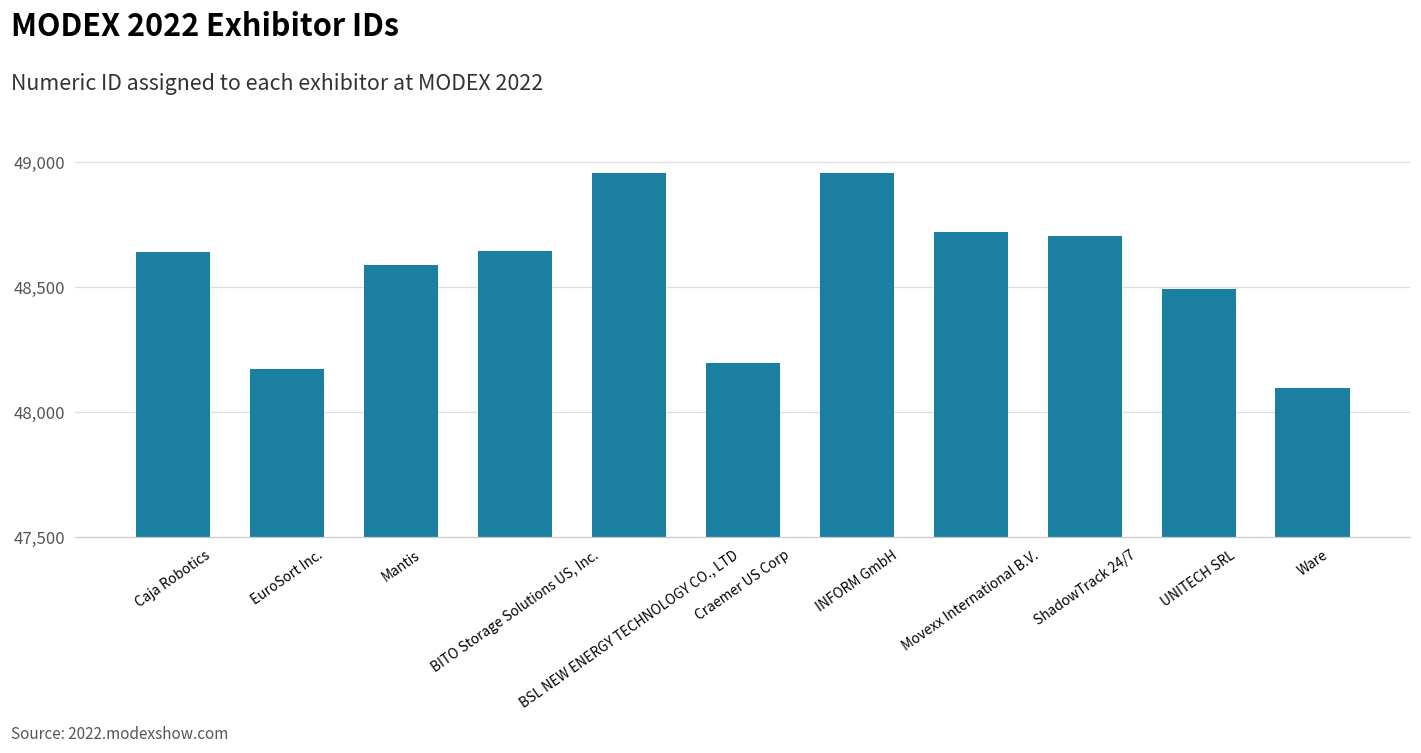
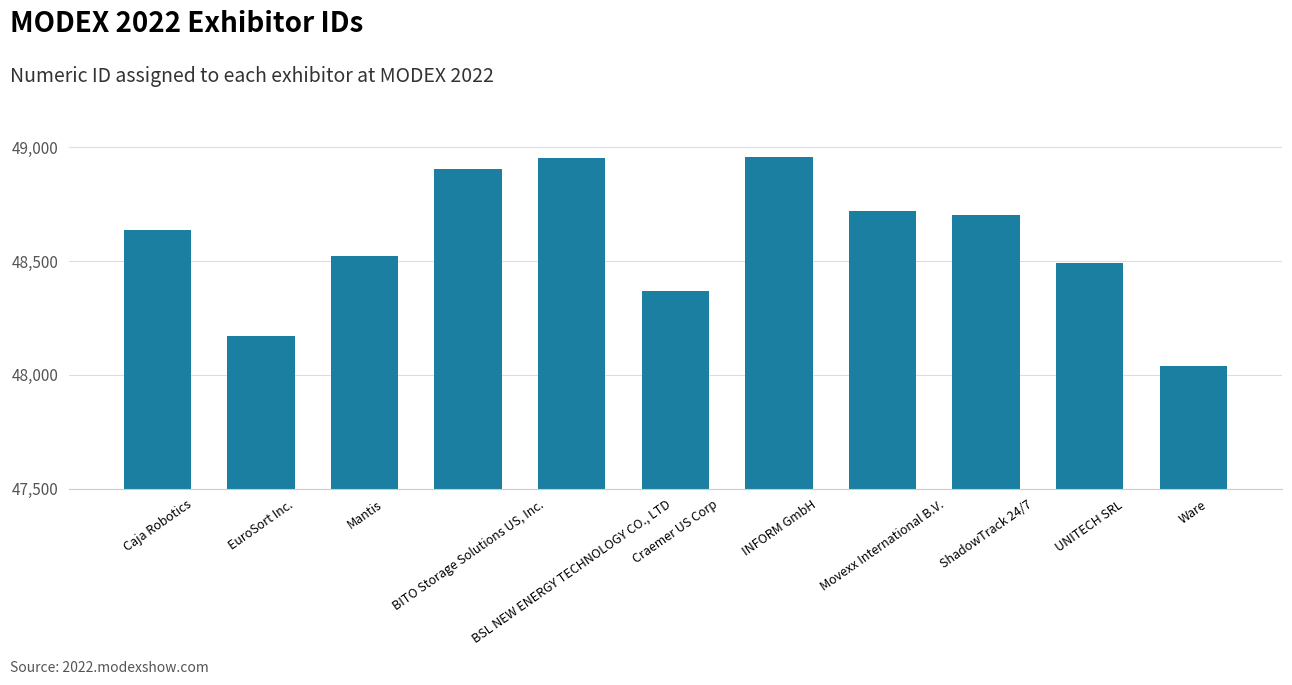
  {
    "Caja Robotics": "48,640",
    "EuroSort Inc.": "48,170",
-   "Mantis": "48,590",
-   "BITO Storage Solutions US, Inc.": "48,640",
+   "Mantis": "48,520",
+   "BITO Storage Solutions US, Inc.": "48,900",
    "BSL NEW ENERGY TECHNOLOGY CO., LTD": "48,960",
-   "Craemer US Corp": "48,200",
+   "Craemer US Corp": "48,370",
    "INFORM GmbH": "48,960",
    "Movexx International B.V.": "48,720",
    "ShadowTrack 24/7": "48,700",
    "UNITECH SRL": "48,490",
-   "Ware": "48,090"
+   "Ware": "48,040"
  }
